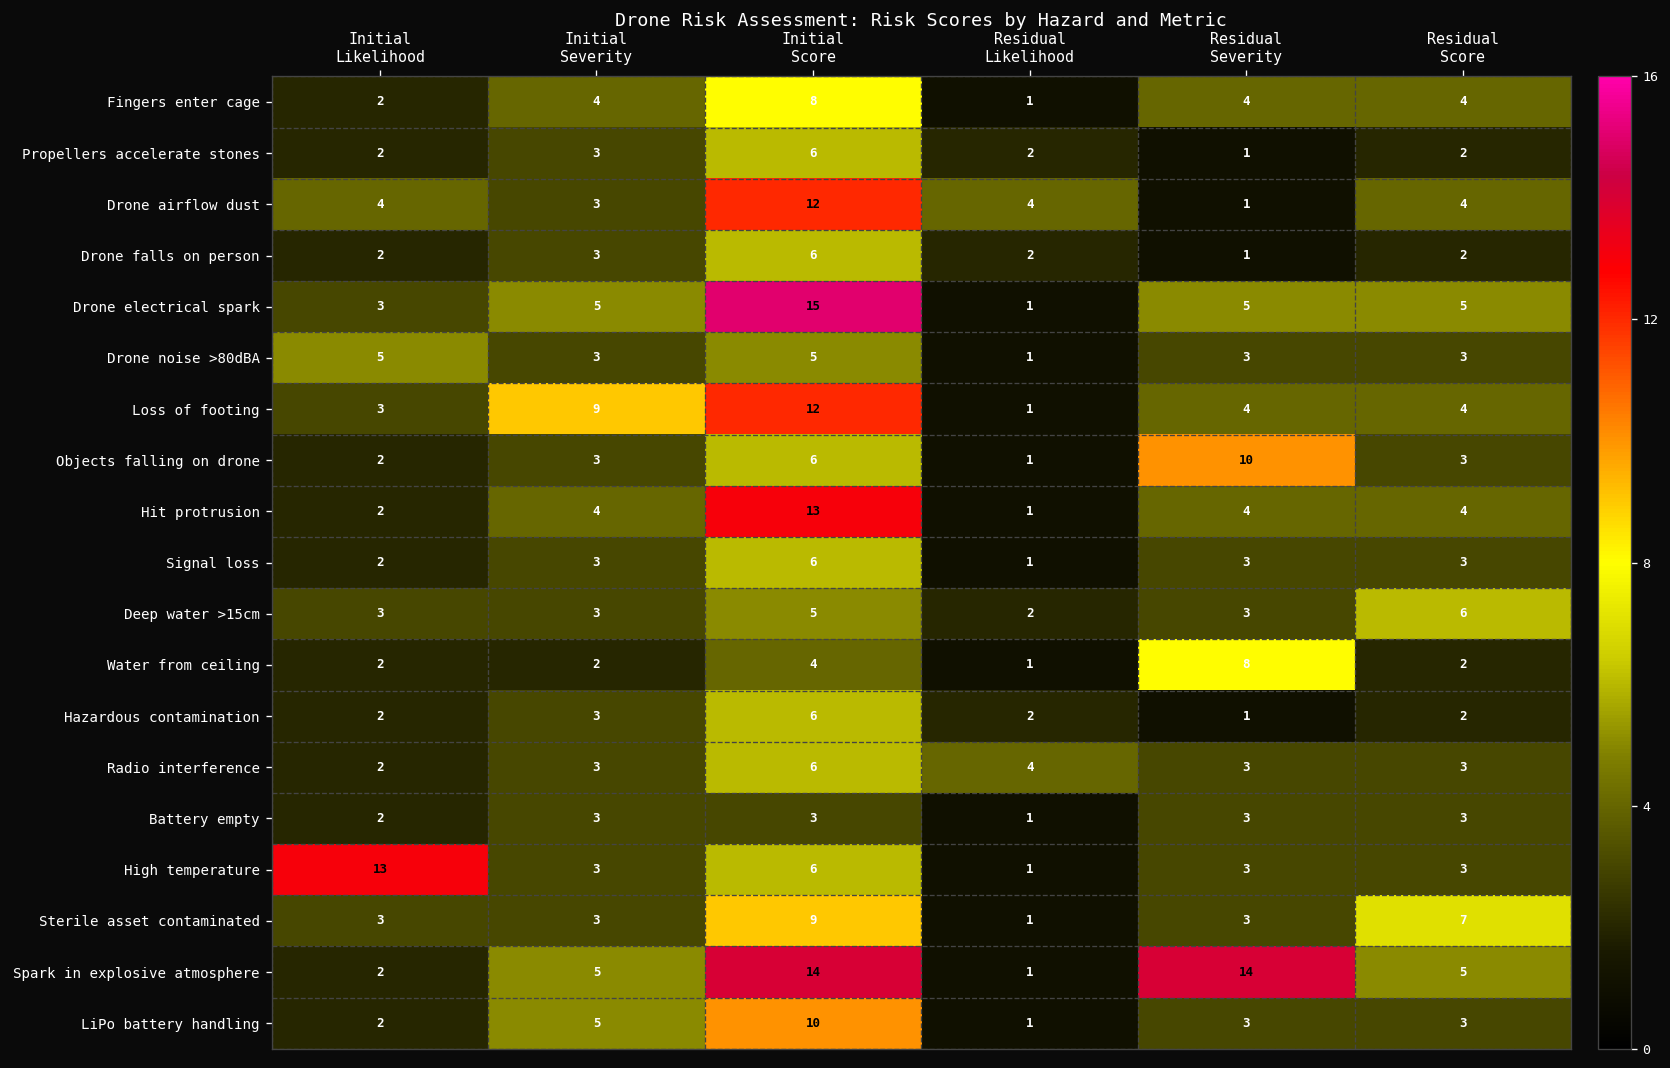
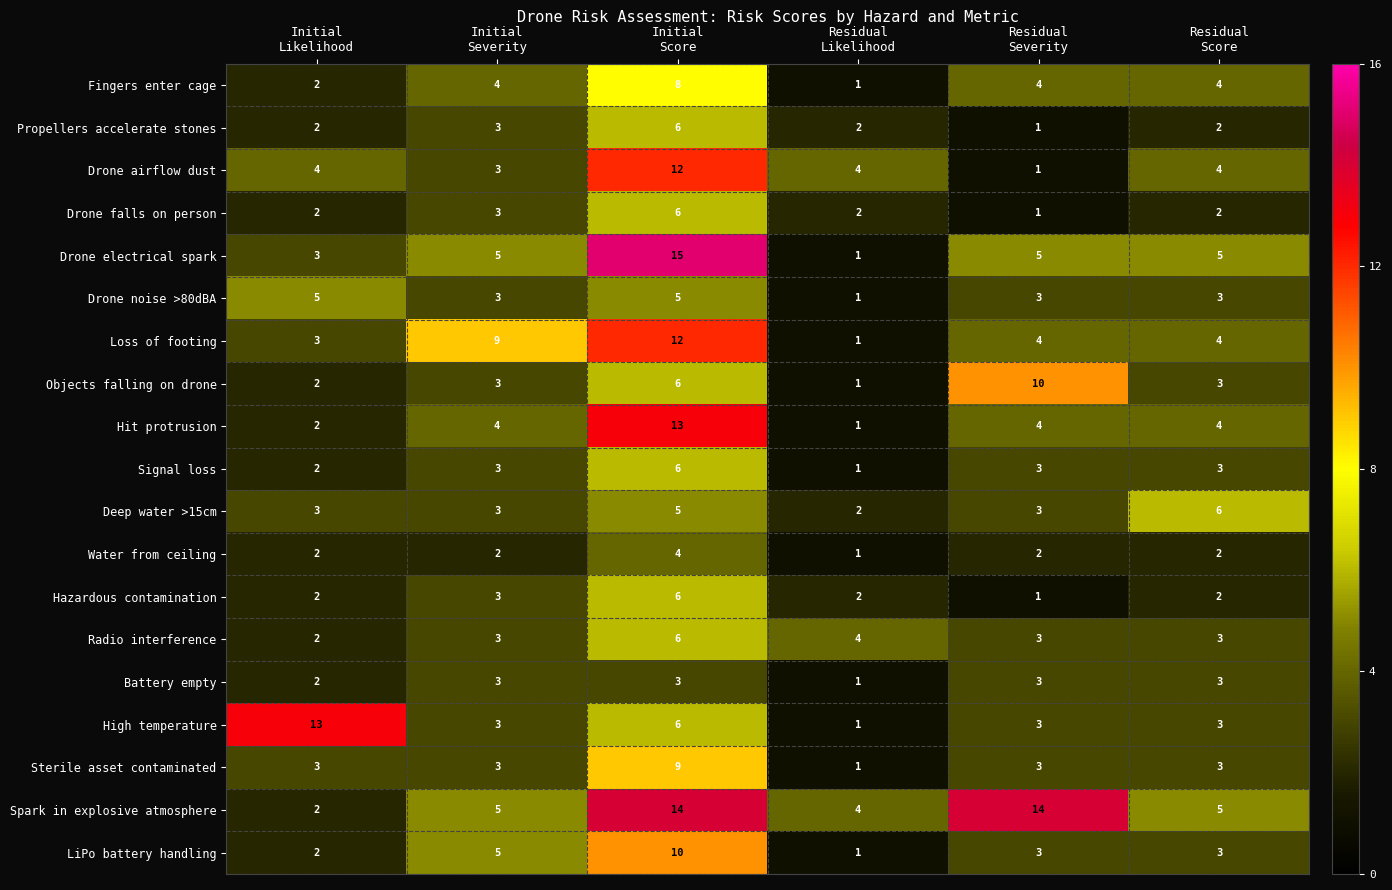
  {
    "Fingers enter cage": {
      "Initial Likelihood": 2,
      "Initial Severity": 4,
      "Initial Score": 8,
      "Residual Likelihood": 1,
      "Residual Severity": 4,
      "Residual Score": 4
    },
    "Propellers accelerate stones": {
      "Initial Likelihood": 2,
      "Initial Severity": 3,
      "Initial Score": 6,
      "Residual Likelihood": 2,
      "Residual Severity": 1,
      "Residual Score": 2
    },
    "Drone airflow dust": {
      "Initial Likelihood": 4,
      "Initial Severity": 3,
      "Initial Score": 12,
      "Residual Likelihood": 4,
      "Residual Severity": 1,
      "Residual Score": 4
    },
    "Drone falls on person": {
      "Initial Likelihood": 2,
      "Initial Severity": 3,
      "Initial Score": 6,
      "Residual Likelihood": 2,
      "Residual Severity": 1,
      "Residual Score": 2
    },
    "Drone electrical spark": {
      "Initial Likelihood": 3,
      "Initial Severity": 5,
      "Initial Score": 15,
      "Residual Likelihood": 1,
      "Residual Severity": 5,
      "Residual Score": 5
    },
    "Drone noise >80dBA": {
      "Initial Likelihood": 5,
      "Initial Severity": 3,
      "Initial Score": 5,
      "Residual Likelihood": 1,
      "Residual Severity": 3,
      "Residual Score": 3
    },
    "Loss of footing": {
      "Initial Likelihood": 3,
      "Initial Severity": 9,
      "Initial Score": 12,
      "Residual Likelihood": 1,
      "Residual Severity": 4,
      "Residual Score": 4
    },
    "Objects falling on drone": {
      "Initial Likelihood": 2,
      "Initial Severity": 3,
      "Initial Score": 6,
      "Residual Likelihood": 1,
      "Residual Severity": 10,
      "Residual Score": 3
    },
    "Hit protrusion": {
      "Initial Likelihood": 2,
      "Initial Severity": 4,
      "Initial Score": 13,
      "Residual Likelihood": 1,
      "Residual Severity": 4,
      "Residual Score": 4
    },
    "Signal loss": {
      "Initial Likelihood": 2,
      "Initial Severity": 3,
      "Initial Score": 6,
      "Residual Likelihood": 1,
      "Residual Severity": 3,
      "Residual Score": 3
    },
    "Deep water >15cm": {
      "Initial Likelihood": 3,
      "Initial Severity": 3,
      "Initial Score": 5,
      "Residual Likelihood": 2,
      "Residual Severity": 3,
      "Residual Score": 6
    },
    "Water from ceiling": {
      "Initial Likelihood": 2,
      "Initial Severity": 2,
      "Initial Score": 4,
      "Residual Likelihood": 1,
-     "Residual Severity": 8,
+     "Residual Severity": 2,
      "Residual Score": 2
    },
    "Hazardous contamination": {
      "Initial Likelihood": 2,
      "Initial Severity": 3,
      "Initial Score": 6,
      "Residual Likelihood": 2,
      "Residual Severity": 1,
      "Residual Score": 2
    },
    "Radio interference": {
      "Initial Likelihood": 2,
      "Initial Severity": 3,
      "Initial Score": 6,
      "Residual Likelihood": 4,
      "Residual Severity": 3,
      "Residual Score": 3
    },
    "Battery empty": {
      "Initial Likelihood": 2,
      "Initial Severity": 3,
      "Initial Score": 3,
      "Residual Likelihood": 1,
      "Residual Severity": 3,
      "Residual Score": 3
    },
    "High temperature": {
      "Initial Likelihood": 13,
      "Initial Severity": 3,
      "Initial Score": 6,
      "Residual Likelihood": 1,
      "Residual Severity": 3,
      "Residual Score": 3
    },
    "Sterile asset contaminated": {
      "Initial Likelihood": 3,
      "Initial Severity": 3,
      "Initial Score": 9,
      "Residual Likelihood": 1,
      "Residual Severity": 3,
-     "Residual Score": 7
+     "Residual Score": 3
    },
    "Spark in explosive atmosphere": {
      "Initial Likelihood": 2,
      "Initial Severity": 5,
      "Initial Score": 14,
-     "Residual Likelihood": 1,
+     "Residual Likelihood": 4,
      "Residual Severity": 14,
      "Residual Score": 5
    },
    "LiPo battery handling": {
      "Initial Likelihood": 2,
      "Initial Severity": 5,
      "Initial Score": 10,
      "Residual Likelihood": 1,
      "Residual Severity": 3,
      "Residual Score": 3
    }
  }
